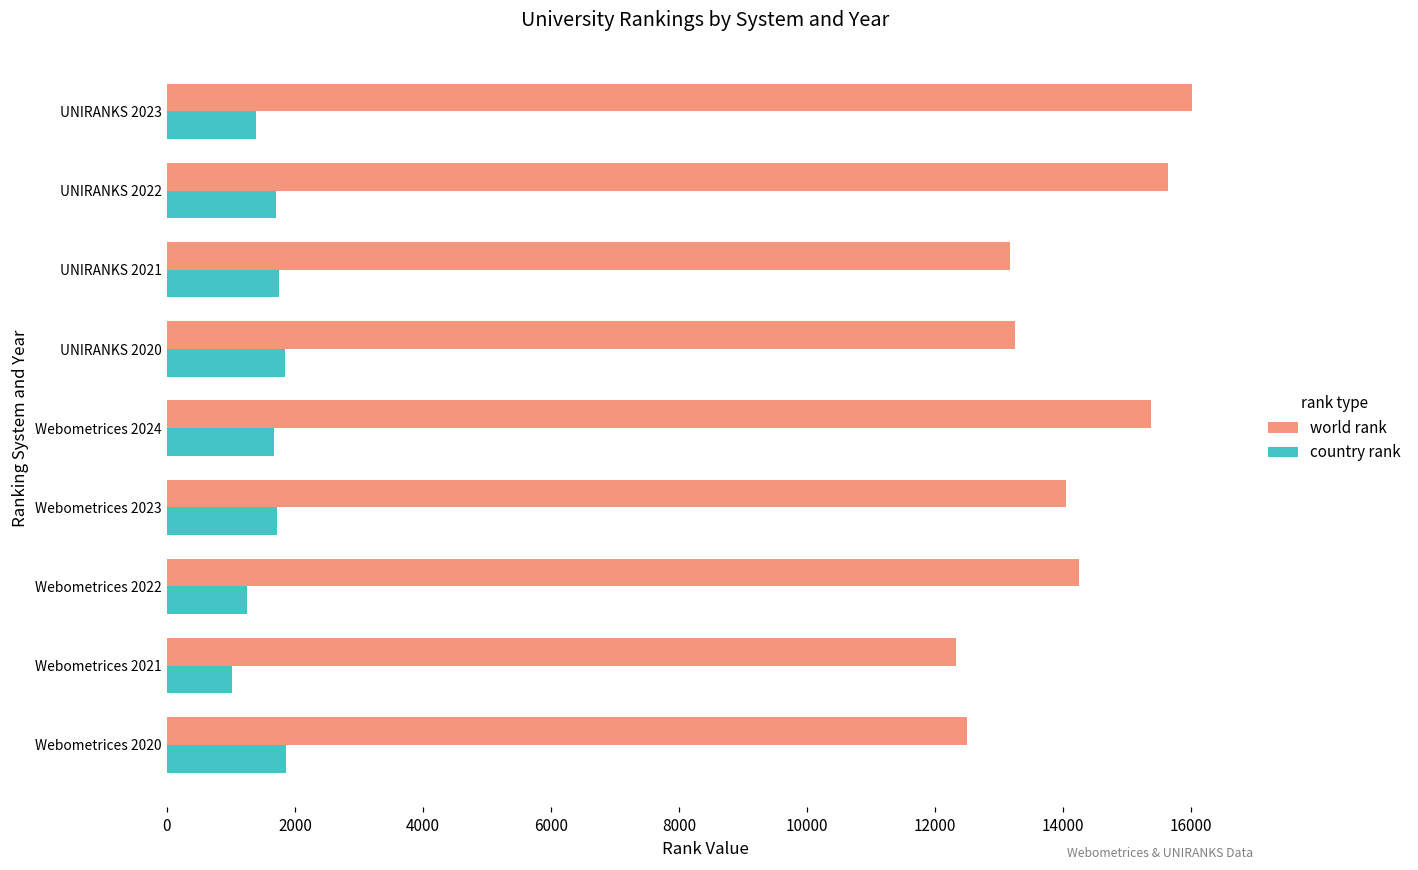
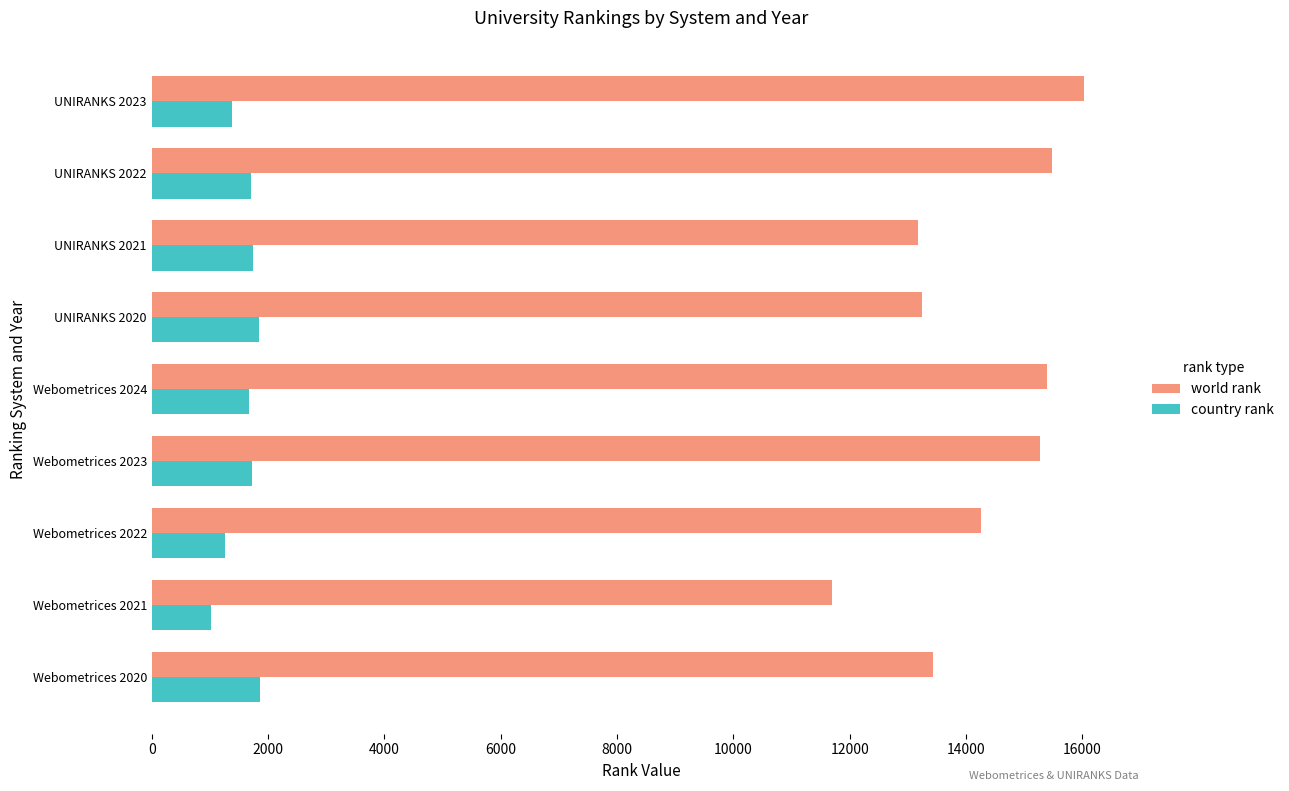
  {
    "world rank": {
      "UNIRANKS 2023": 16000,
-     "UNIRANKS 2022": 15600,
+     "UNIRANKS 2022": 15500,
      "UNIRANKS 2021": 13200,
      "UNIRANKS 2020": 13300,
      "Webometrices 2024": 15400,
-     "Webometrices 2023": 14000,
+     "Webometrices 2023": 15300,
      "Webometrices 2022": 14300,
-     "Webometrices 2021": 12300,
-     "Webometrices 2020": 12500
+     "Webometrices 2021": 11700,
+     "Webometrices 2020": 13400
    },
    "country rank": {
      "UNIRANKS 2023": 1400,
      "UNIRANKS 2022": 1700,
      "UNIRANKS 2021": 1700,
      "UNIRANKS 2020": 1800,
      "Webometrices 2024": 1700,
      "Webometrices 2023": 1700,
      "Webometrices 2022": 1300,
      "Webometrices 2021": 1000,
      "Webometrices 2020": 1900
    }
  }
